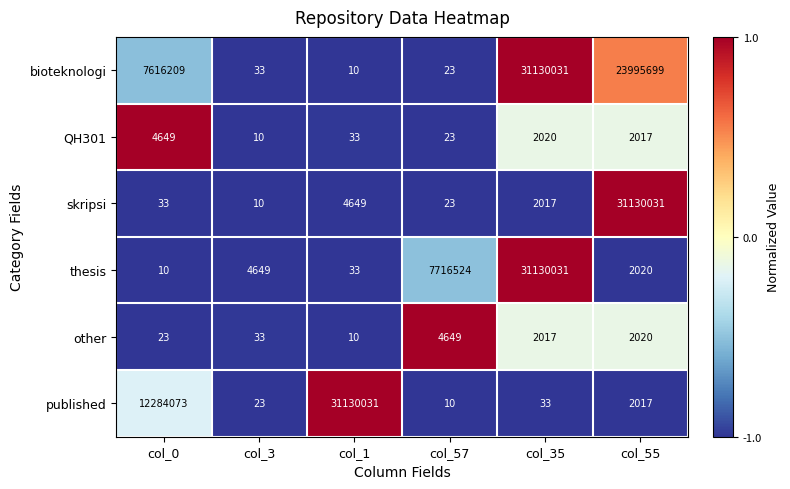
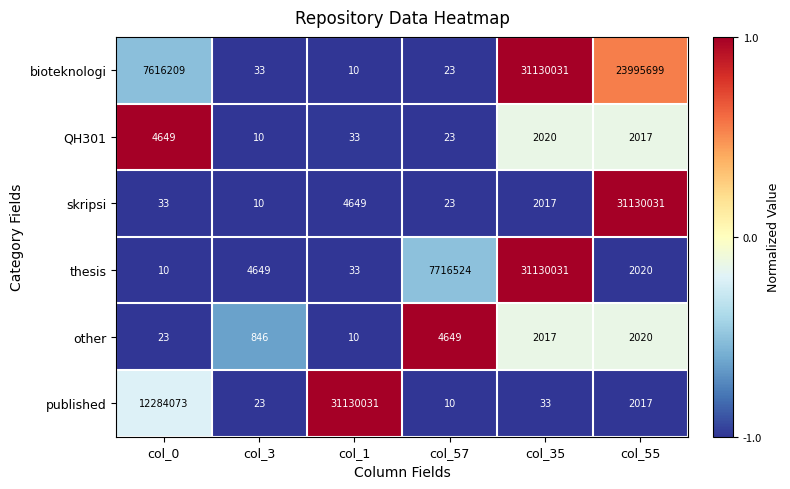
  {
    "bioteknologi": {
      "col_0": 7616209,
      "col_3": 33,
      "col_1": 10,
      "col_57": 23,
      "col_35": 31130031,
      "col_55": 23995699
    },
    "QH301": {
      "col_0": 4649,
      "col_3": 10,
      "col_1": 33,
      "col_57": 23,
      "col_35": 2020,
      "col_55": 2017
    },
    "skripsi": {
      "col_0": 33,
      "col_3": 10,
      "col_1": 4649,
      "col_57": 23,
      "col_35": 2017,
      "col_55": 31130031
    },
    "thesis": {
      "col_0": 10,
      "col_3": 4649,
      "col_1": 33,
      "col_57": 7716524,
      "col_35": 31130031,
      "col_55": 2020
    },
    "other": {
      "col_0": 23,
-     "col_3": 33,
+     "col_3": 846,
      "col_1": 10,
      "col_57": 4649,
      "col_35": 2017,
      "col_55": 2020
    },
    "published": {
      "col_0": 12284073,
      "col_3": 23,
      "col_1": 31130031,
      "col_57": 10,
      "col_35": 33,
      "col_55": 2017
    }
  }
